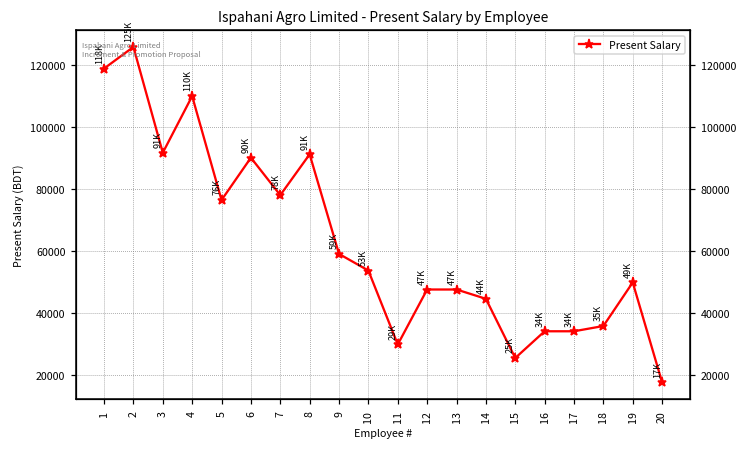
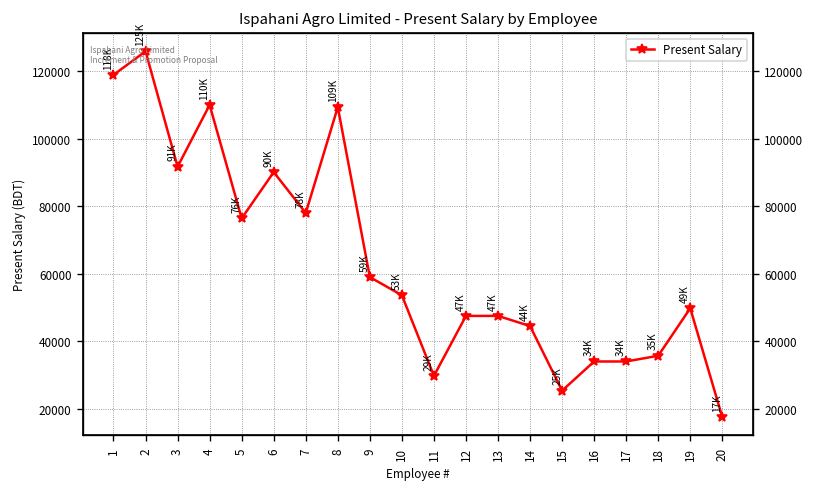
  {
    "4": "110K",
    "5": "76K",
    "6": "90K",
    "7": "78K",
-   "8": "91K",
+   "8": "109K",
    "9": "59K",
    "12": "47K",
    "13": "47K",
    "14": "44K",
    "15": "25K",
    "16": "34K",
    "17": "34K",
    "20": "17K"
  }
